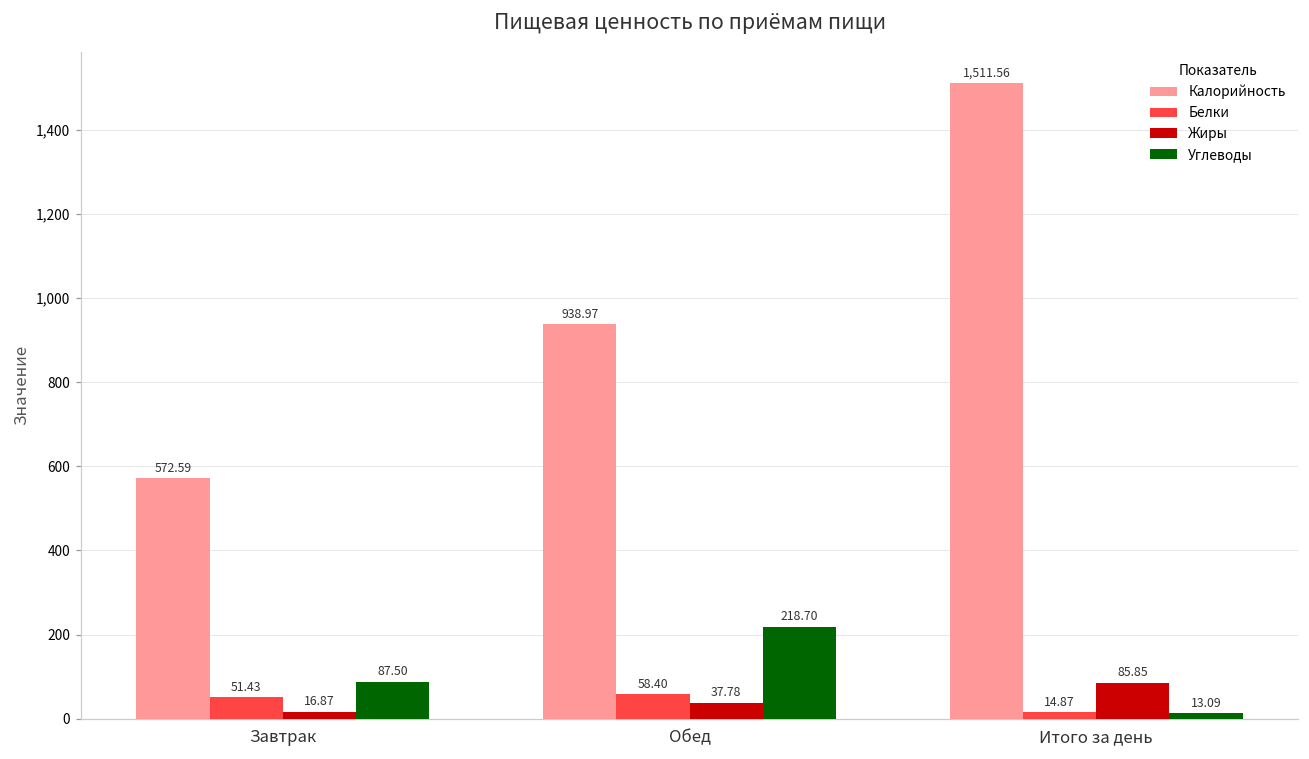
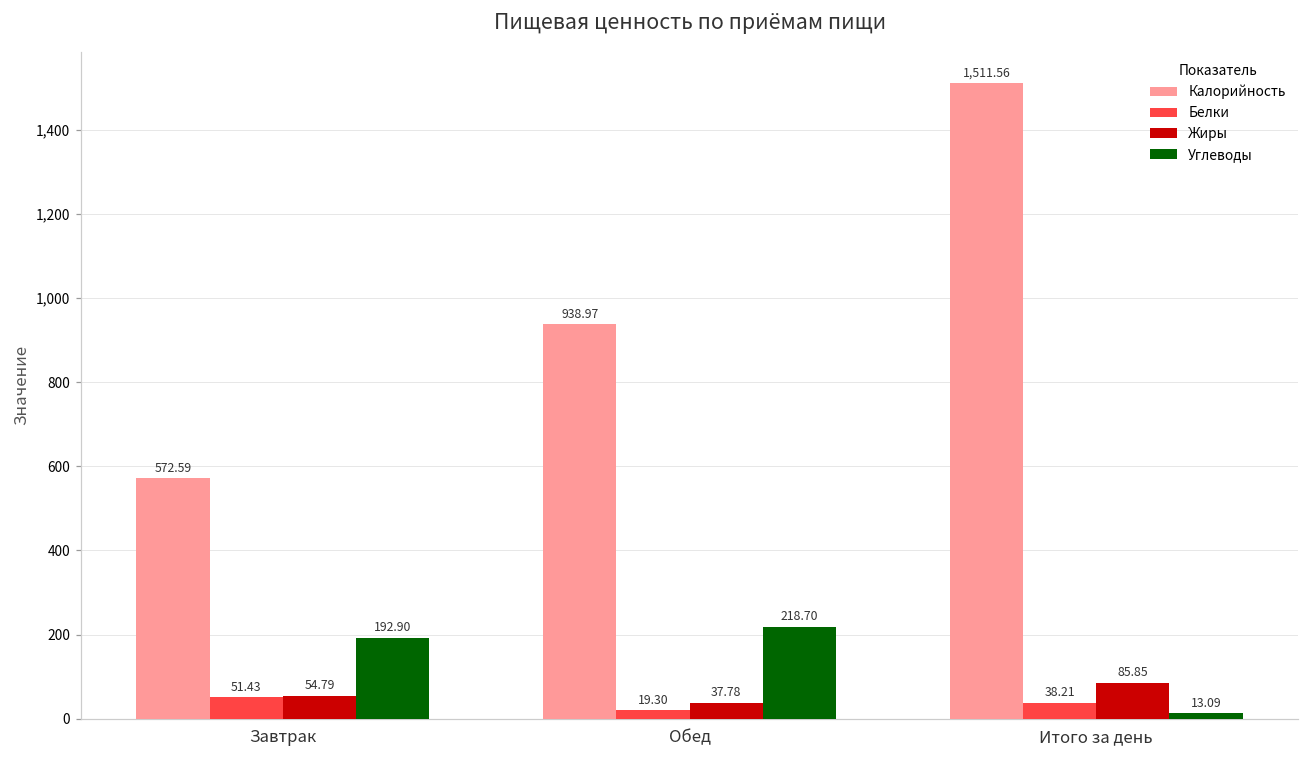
  {
    "Калорийность": {
      "Завтрак": "572.59",
      "Обед": "938.97",
      "Итого за день": "1,511.56"
    },
    "Белки": {
      "Завтрак": "51.43",
-     "Обед": "58.40",
-     "Итого за день": "14.87"
+     "Обед": "19.30",
+     "Итого за день": "38.21"
    },
    "Жиры": {
-     "Завтрак": "16.87",
+     "Завтрак": "54.79",
      "Обед": "37.78",
      "Итого за день": "85.85"
    },
    "Углеводы": {
-     "Завтрак": "87.50",
+     "Завтрак": "192.90",
      "Обед": "218.70",
      "Итого за день": "13.09"
    }
  }
